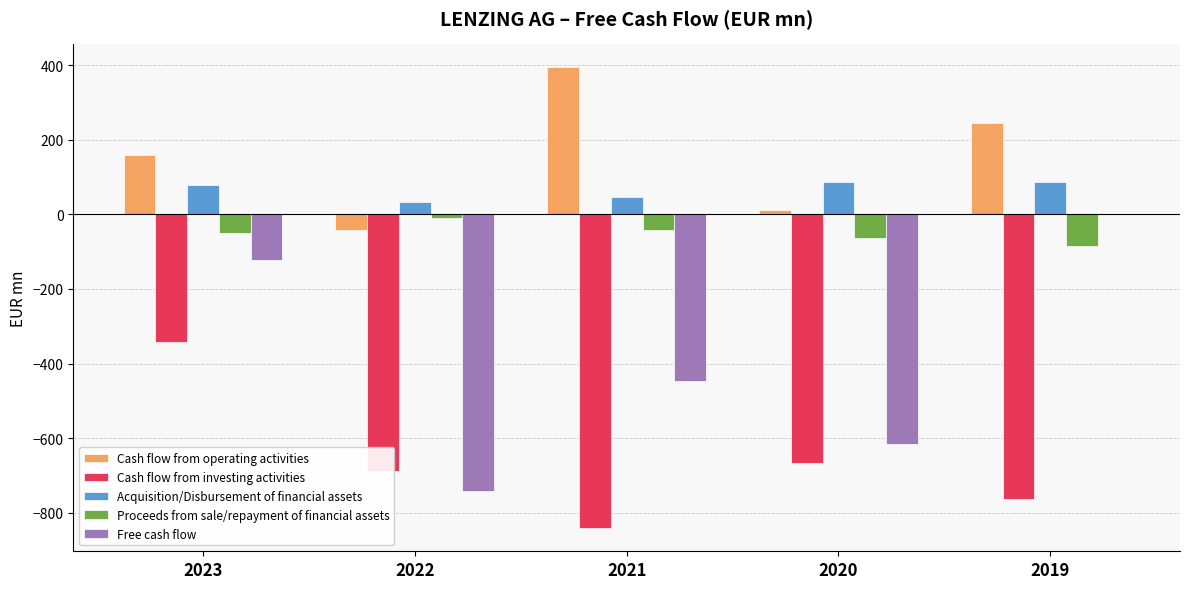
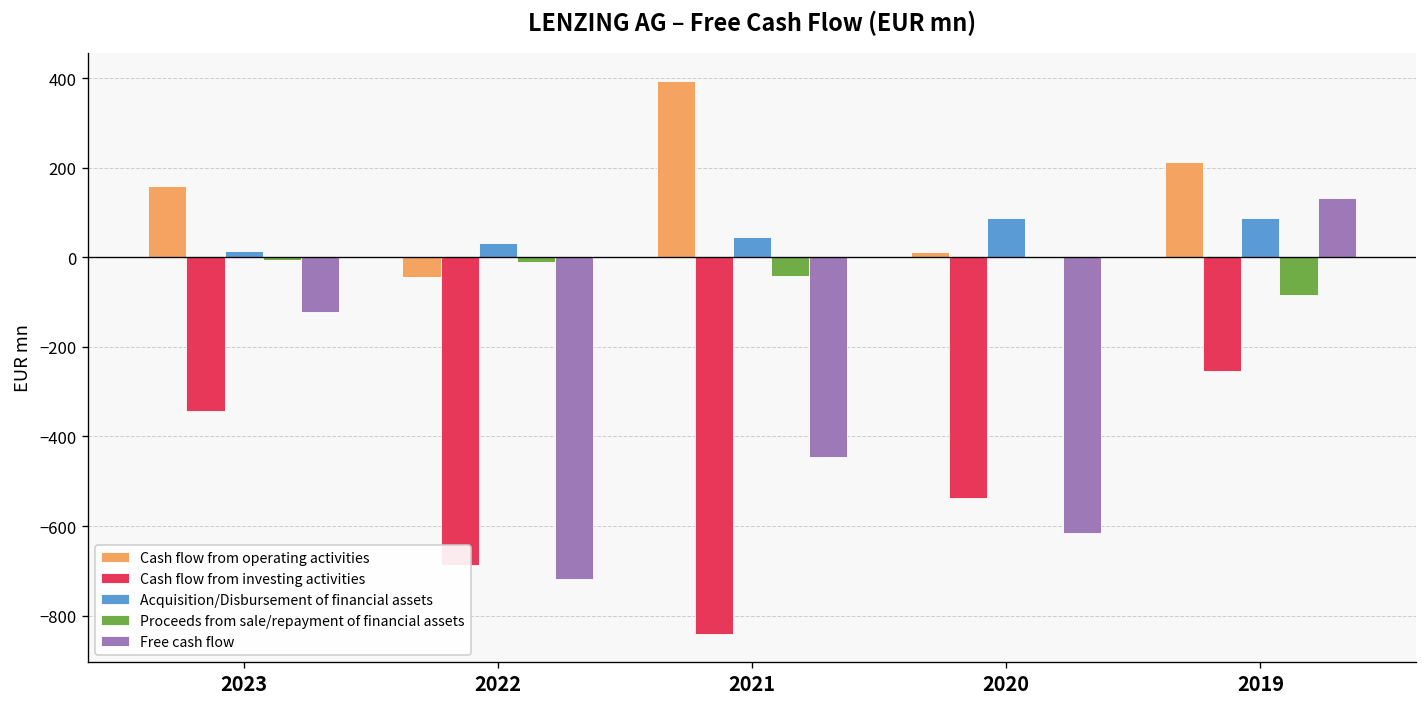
  {
    "Cash flow from operating activities": {
      "2023": 160,
      "2022": -40,
      "2021": 390,
      "2020": 10,
-     "2019": 240
+     "2019": 210
    },
    "Cash flow from investing activities": {
      "2023": -340,
      "2021": -840,
-     "2020": -670,
-     "2019": -760
+     "2020": -540,
+     "2019": -250
    },
    "Acquisition/Disbursement of financial assets": {
-     "2023": 80,
+     "2023": 10,
      "2022": 30,
      "2021": 50,
      "2020": 90,
      "2019": 90
    },
    "Proceeds from sale/repayment of financial assets": {
-     "2023": -50,
+     "2023": -10,
      "2022": -10,
      "2021": -40,
-     "2020": -60,
+     "2020": 0,
      "2019": -80
    },
    "Free cash flow": {
      "2023": -120,
-     "2022": -740,
+     "2022": -720,
      "2021": -450,
      "2020": -610,
-     "2019": 0
+     "2019": 130
    }
  }
